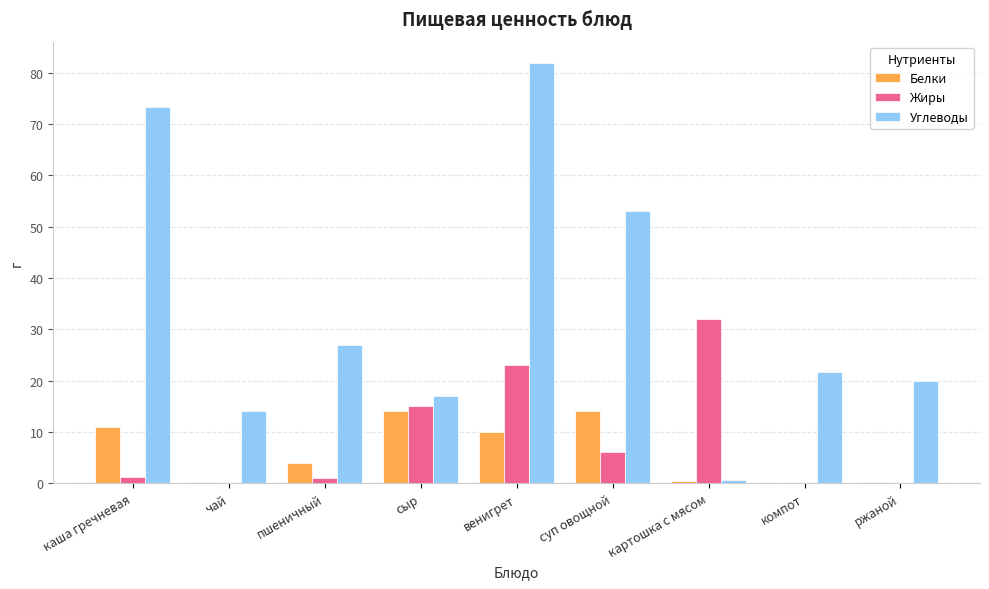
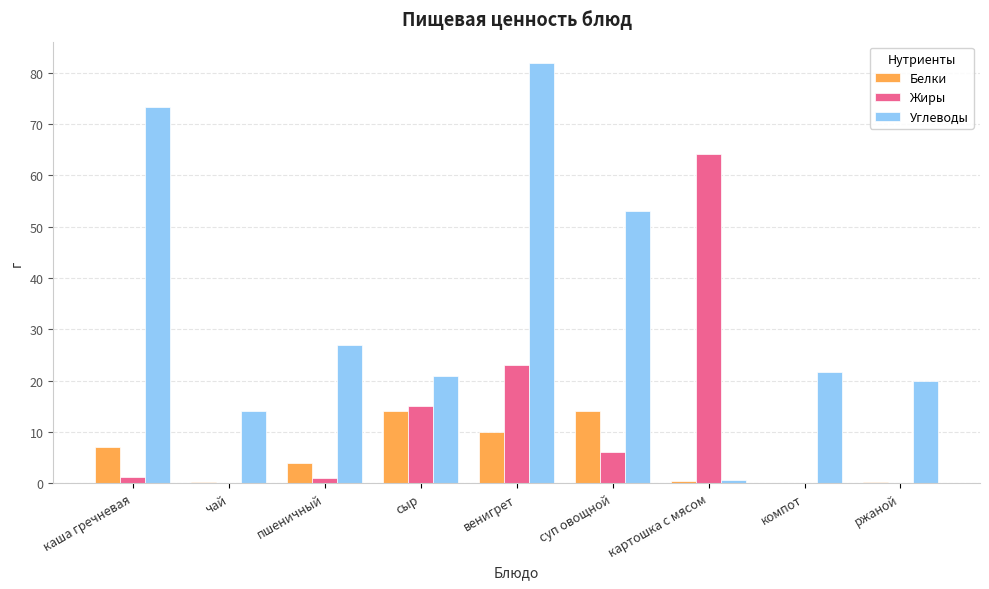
  {
    "Белки": {
-     "каша гречневая": 11,
+     "каша гречневая": 7,
      "пшеничный": 4,
      "сыр": 14,
      "венигрет": 10,
      "суп овощной": 14
    },
    "Жиры": {
      "каша гречневая": 1,
      "пшеничный": 1,
      "сыр": 15,
      "венигрет": 23,
      "суп овощной": 6,
-     "картошка с мясом": 32,
+     "картошка с мясом": 64,
      "компот": 0,
      "ржаной": 0
    },
    "Углеводы": {
      "каша гречневая": 73,
      "чай": 14,
      "пшеничный": 27,
-     "сыр": 17,
+     "сыр": 21,
      "венигрет": 82,
      "суп овощной": 53,
      "картошка с мясом": 1,
      "компот": 22,
      "ржаной": 20
    }
  }
